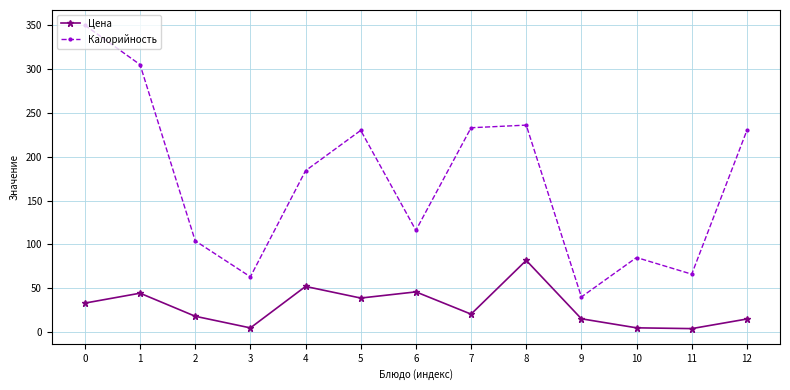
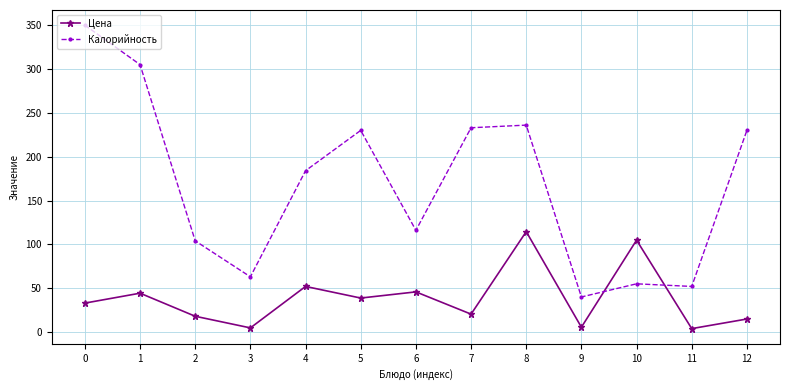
  {
    "Цена": {
      "0": 30,
      "1": 40,
      "2": 20,
      "3": 0,
      "4": 50,
      "5": 40,
      "6": 50,
      "7": 20,
-     "8": 80,
-     "9": 20,
-     "10": 0,
+     "8": 110,
+     "9": 10,
+     "10": 100,
      "11": 0,
      "12": 10
    },
    "Калорийность": {
      "1": 310,
      "2": 100,
      "3": 60,
      "4": 180,
      "5": 230,
      "6": 120,
      "7": 230,
      "8": 240,
      "9": 40,
-     "10": 90,
-     "11": 70,
+     "10": 60,
+     "11": 50,
      "12": 230
    }
  }
